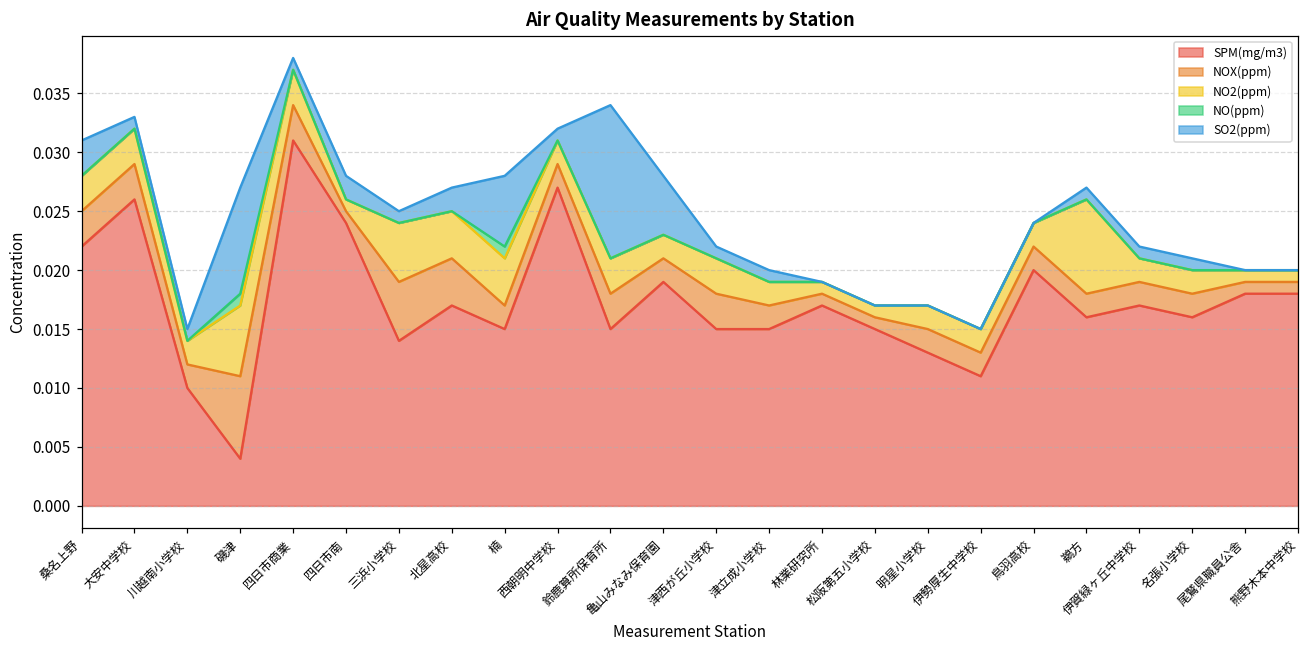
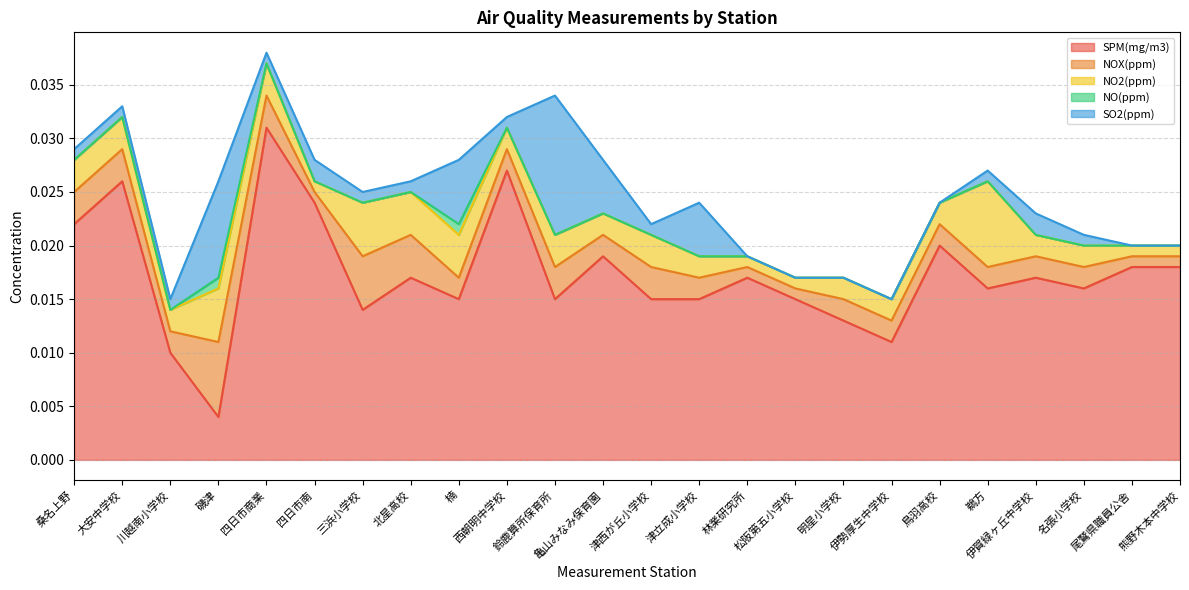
  {
    "NO2(ppm)": {
-     "磯津": 0.006,
+     "磯津": 0.005,
      "楠": 0.004
    },
    "NO(ppm)": {
      "磯津": 0.001,
      "楠": 0.001
    },
    "SO2(ppm)": {
-     "桑名上野": 0.003,
+     "桑名上野": 0.001,
      "大安中学校": 0.001,
      "川越南小学校": 0.001,
      "磯津": 0.009,
      "四日市商業": 0.001,
      "四日市南": 0.002,
      "三浜小学校": 0.001,
-     "北星高校": 0.002,
+     "北星高校": 0.001,
      "楠": 0.006,
      "西朝明中学校": 0.001,
      "鈴鹿算所保育所": 0.013,
      "亀山みなみ保育園": 0.005,
      "津西が丘小学校": 0.001,
-     "津立成小学校": 0.001,
+     "津立成小学校": 0.005,
      "鵜方": 0.001,
-     "伊賀緑ヶ丘中学校": 0.001,
+     "伊賀緑ヶ丘中学校": 0.002,
      "名張小学校": 0.001
    }
  }
